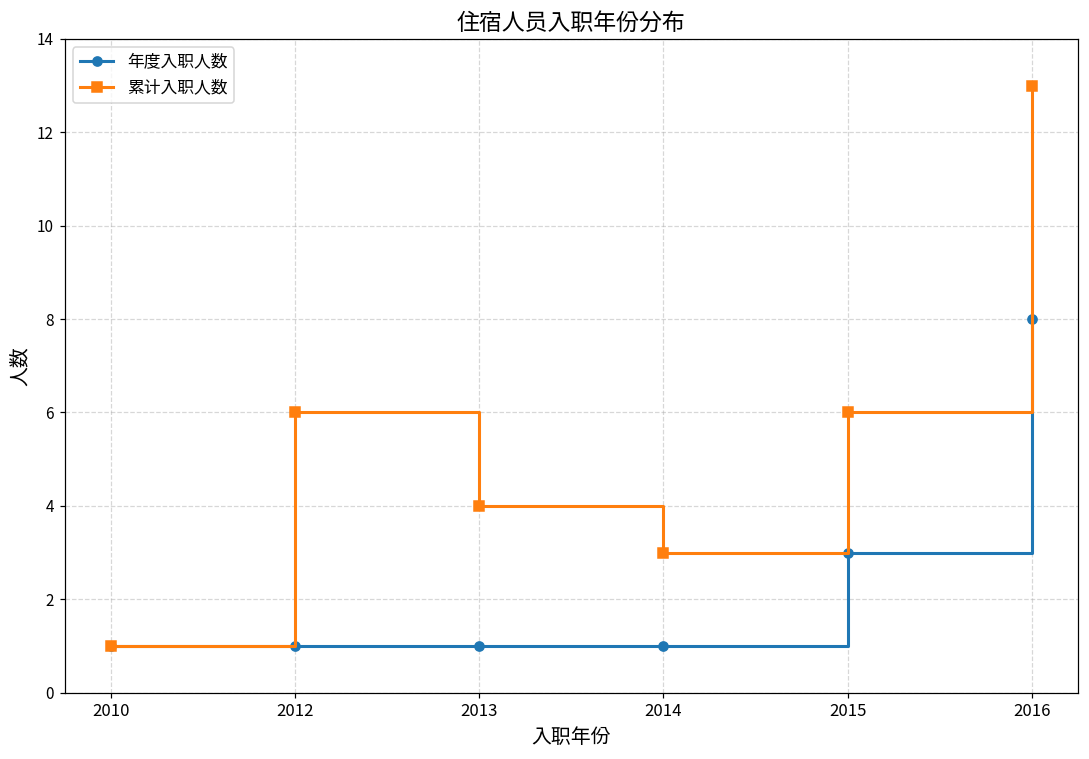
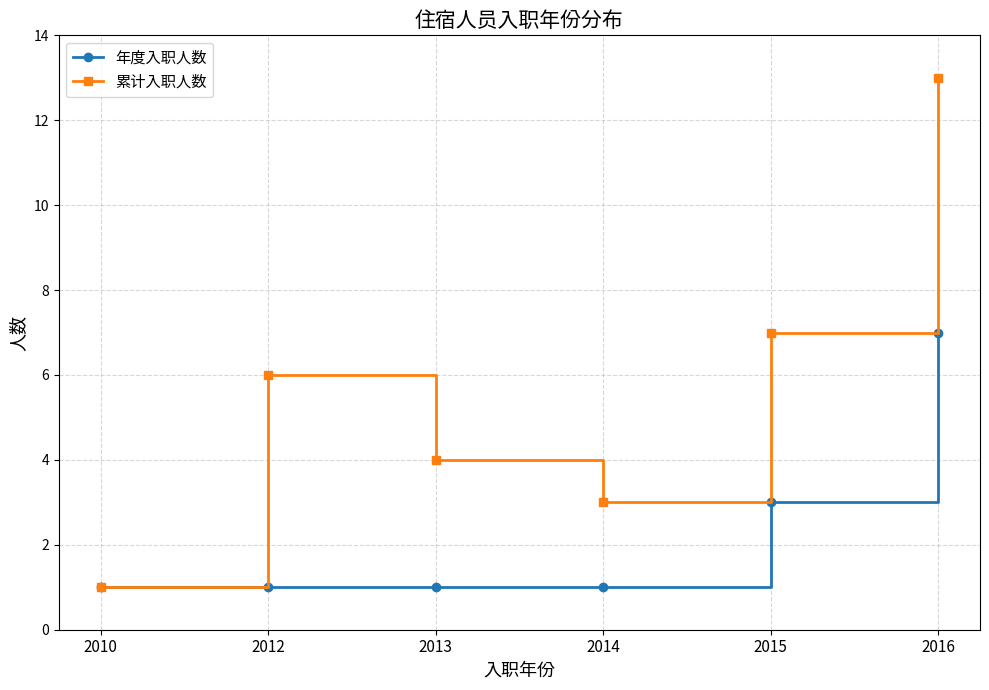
  {
    "年度入职人数": {
      "2012": 1,
      "2013": 1,
      "2014": 1,
      "2015": 3,
-     "2016": 8
+     "2016": 7
    },
    "累计入职人数": {
      "2012": 6,
      "2013": 4,
      "2014": 3,
-     "2015": 6,
+     "2015": 7,
      "2016": 13
    }
  }
